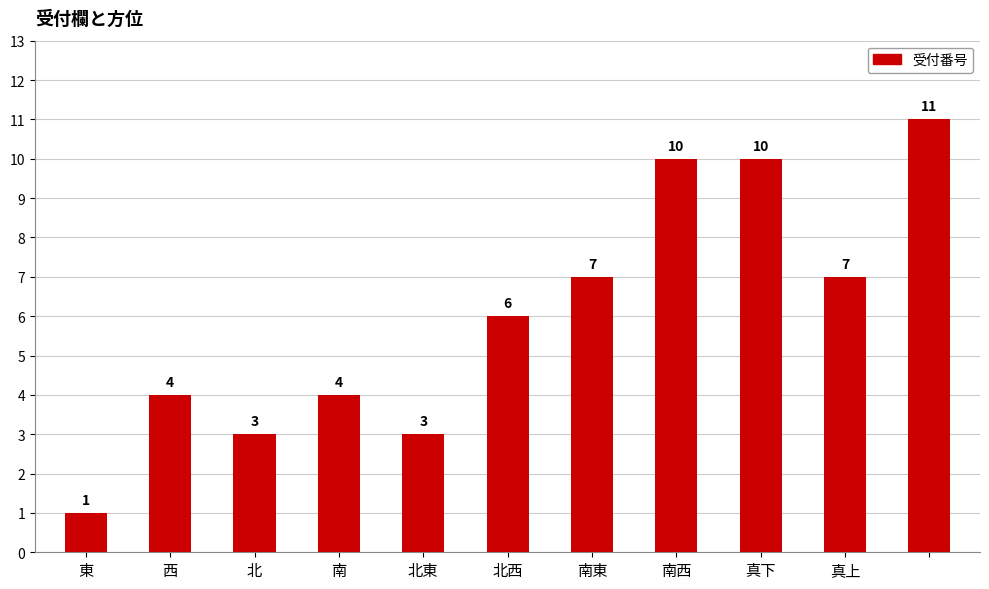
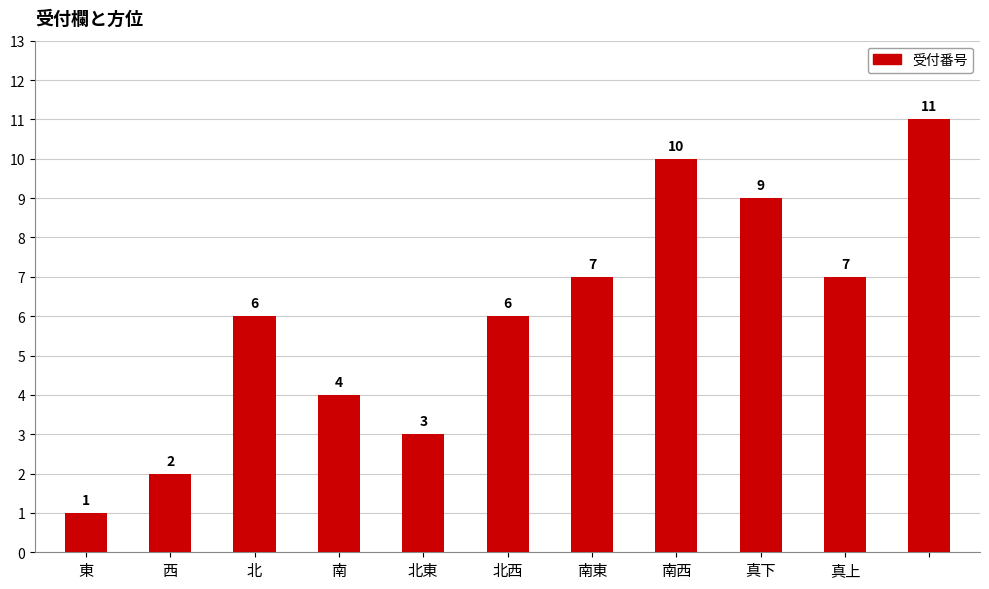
  {
    "東": 1,
-   "西": 4,
-   "北": 3,
+   "西": 2,
+   "北": 6,
    "南": 4,
    "北東": 3,
    "北西": 6,
    "南東": 7,
    "南西": 10,
-   "真下": 10,
+   "真下": 9,
    "真上": 7
  }
